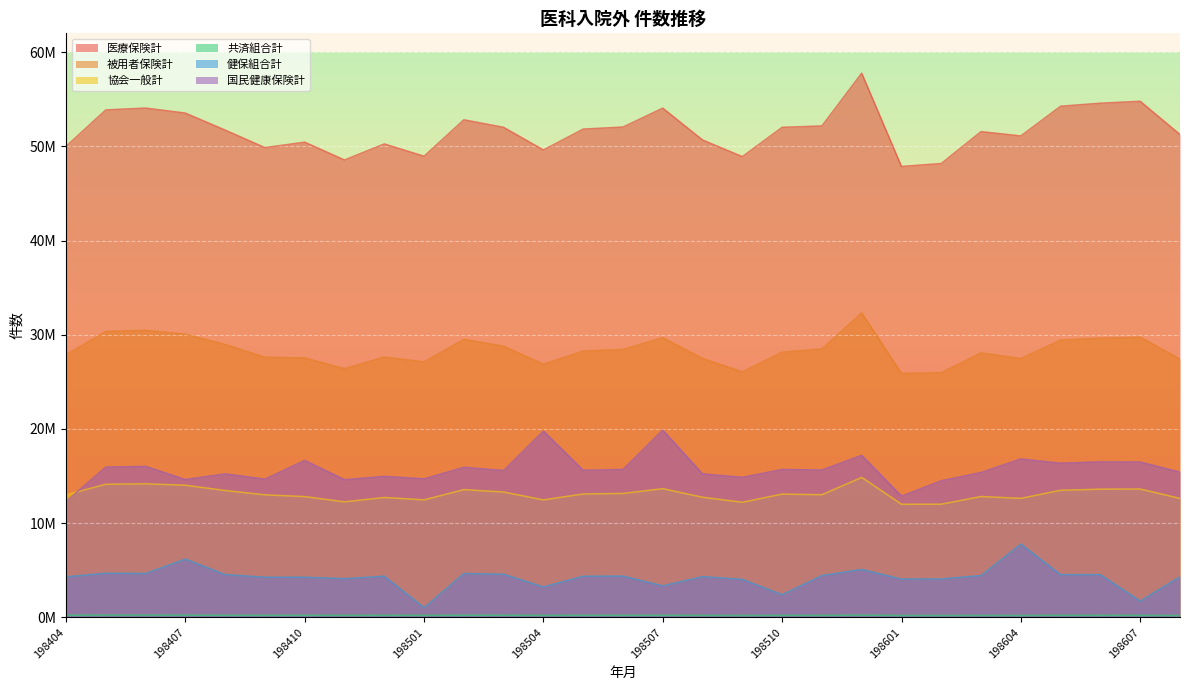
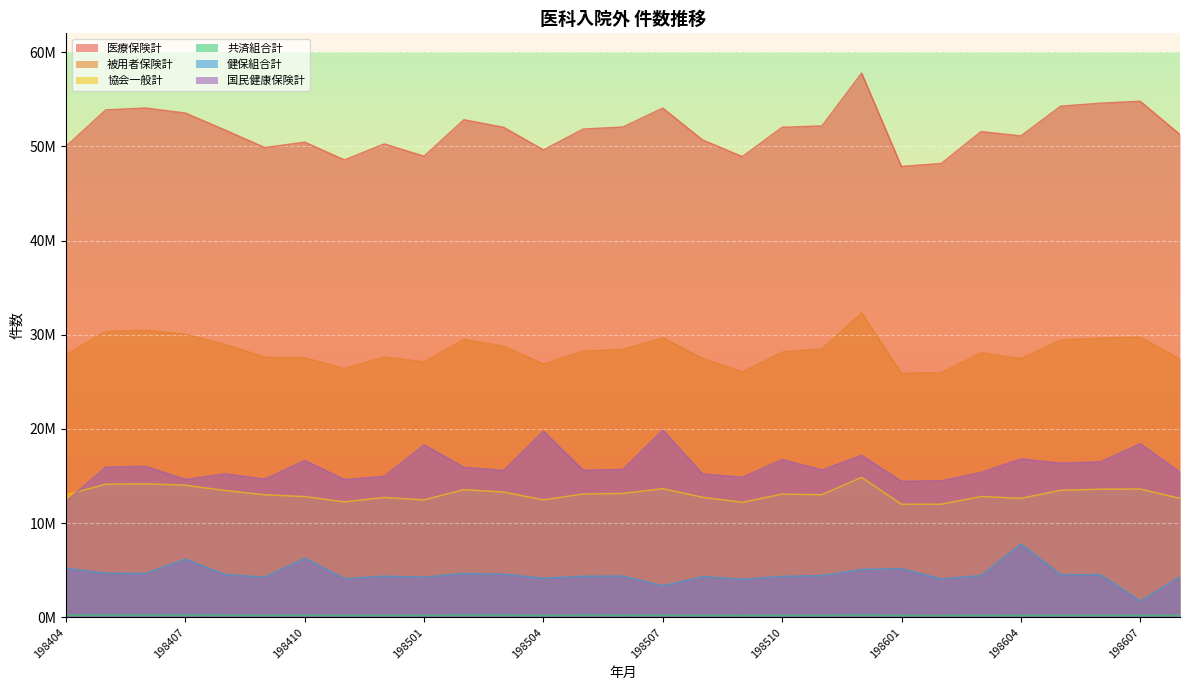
  {
    "共済組合計": {
      "198404": 0,
      "198407": 0,
      "198410": 0,
      "198501": 0,
      "198504": 0,
      "198507": 0,
      "198510": 0,
      "198601": 0,
      "198604": 0,
      "198607": 0
    },
    "健保組合計": {
-     "198404": 4000000,
+     "198404": 5000000,
      "198407": 6000000,
-     "198410": 4000000,
-     "198501": 1000000,
-     "198504": 3000000,
+     "198410": 6000000,
+     "198501": 4000000,
+     "198504": 4000000,
      "198507": 3000000,
-     "198510": 2000000,
-     "198601": 4000000,
+     "198510": 4000000,
+     "198601": 5000000,
      "198604": 8000000,
      "198607": 2000000
    },
    "国民健康保険計": {
      "198404": 12000000,
      "198407": 15000000,
      "198410": 17000000,
-     "198501": 15000000,
+     "198501": 18000000,
      "198504": 20000000,
      "198507": 20000000,
-     "198510": 16000000,
-     "198601": 13000000,
+     "198510": 17000000,
+     "198601": 14000000,
      "198604": 17000000,
-     "198607": 16000000
+     "198607": 18000000
    }
  }
